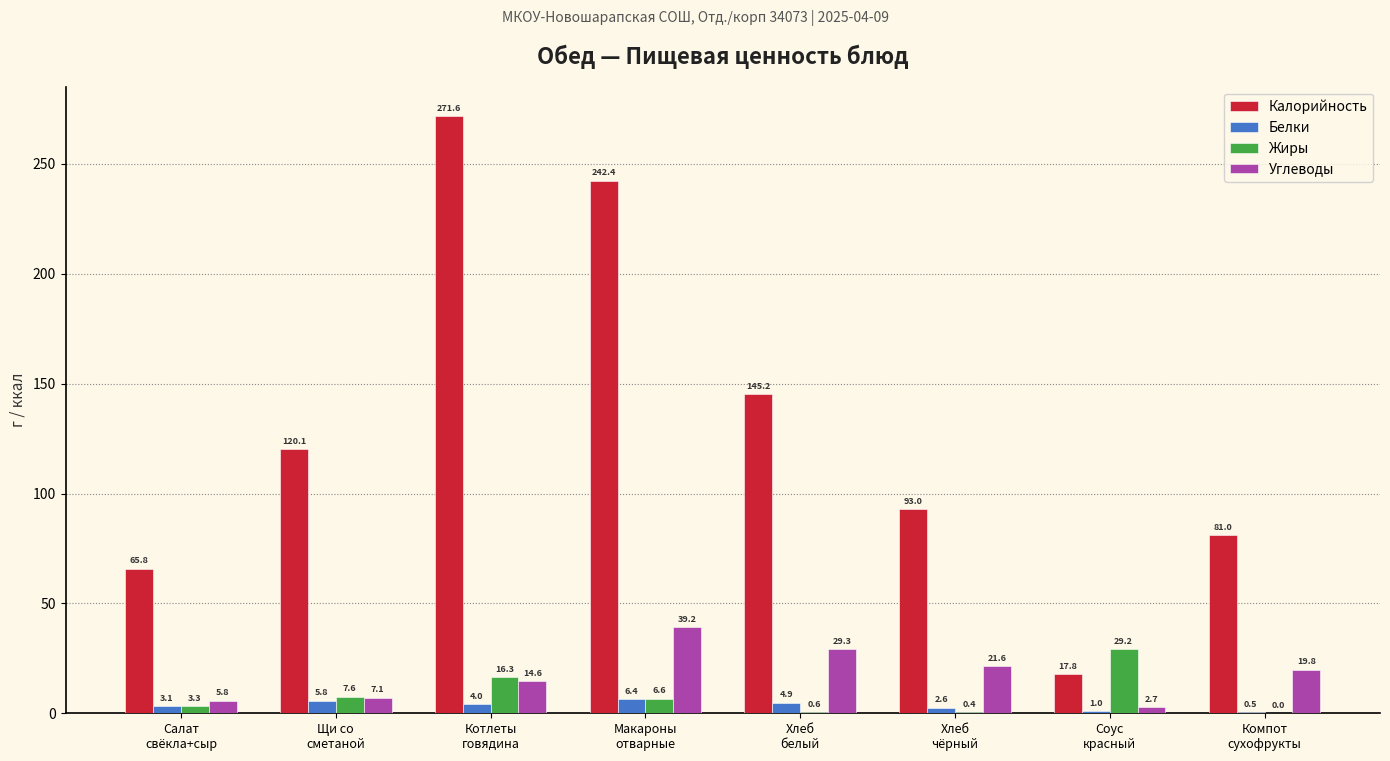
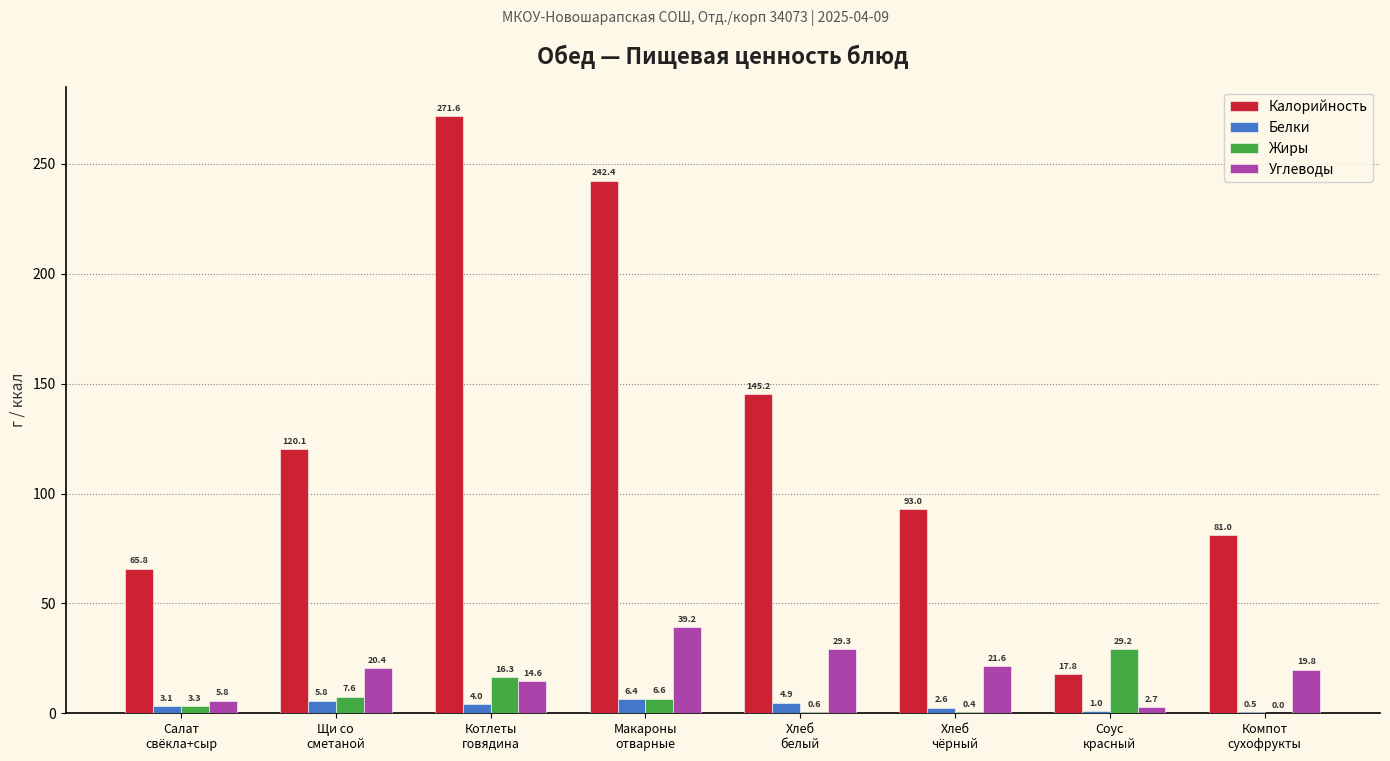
  {
    "Калорийность": {
      "Салат свёкла+сыр": 65.8,
      "Щи со сметаной": 120.1,
      "Котлеты говядина": 271.6,
      "Макароны отварные": 242.4,
      "Хлеб белый": 145.2,
      "Хлеб чёрный": 93.0,
      "Соус красный": 17.8,
      "Компот сухофрукты": 81.0
    },
    "Белки": {
      "Салат свёкла+сыр": 3.1,
      "Щи со сметаной": 5.8,
      "Котлеты говядина": 4.0,
      "Макароны отварные": 6.4,
      "Хлеб белый": 4.9,
      "Хлеб чёрный": 2.6,
      "Соус красный": 1.0,
      "Компот сухофрукты": 0.5
    },
    "Жиры": {
      "Салат свёкла+сыр": 3.3,
      "Щи со сметаной": 7.6,
      "Котлеты говядина": 16.3,
      "Макароны отварные": 6.6,
      "Хлеб белый": 0.6,
      "Хлеб чёрный": 0.4,
      "Соус красный": 29.2,
      "Компот сухофрукты": 0.0
    },
    "Углеводы": {
      "Салат свёкла+сыр": 5.8,
-     "Щи со сметаной": 7.1,
+     "Щи со сметаной": 20.4,
      "Котлеты говядина": 14.6,
      "Макароны отварные": 39.2,
      "Хлеб белый": 29.3,
      "Хлеб чёрный": 21.6,
      "Соус красный": 2.7,
      "Компот сухофрукты": 19.8
    }
  }
